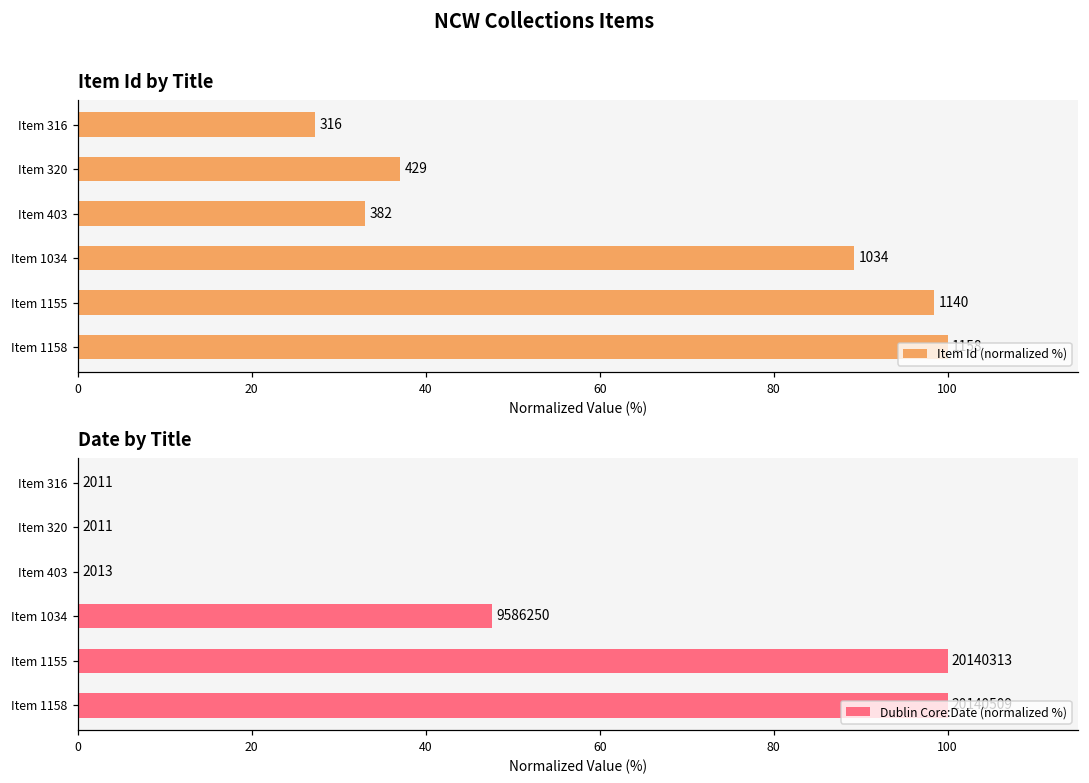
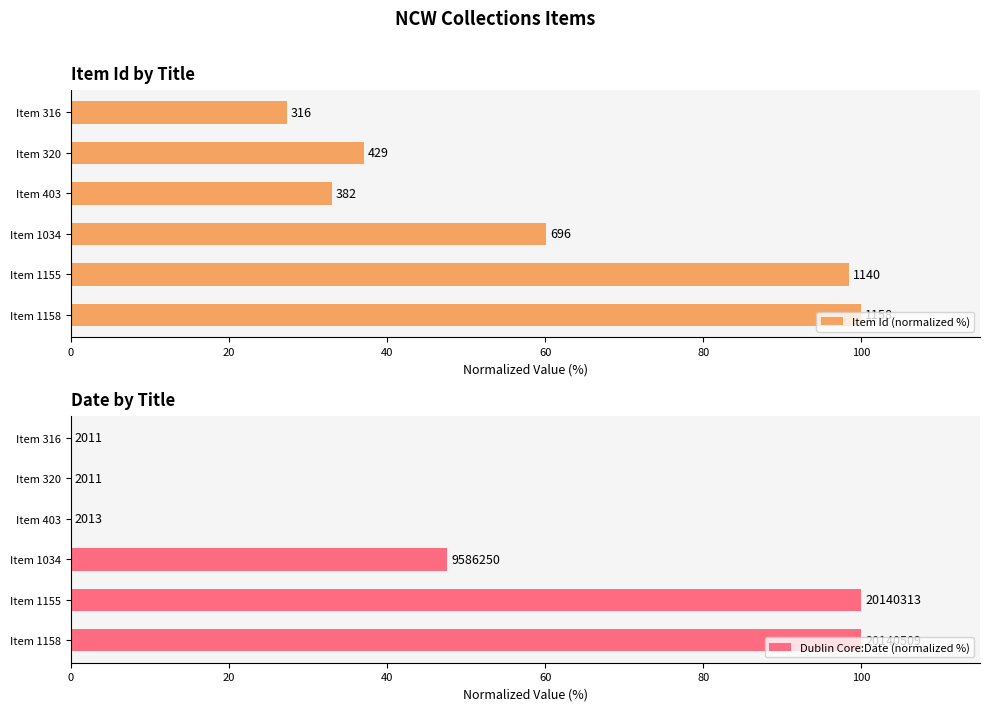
  {
    "Item Id by Title": {
-     "Item 1034": 1034
+     "Item 1034": 696
    }
  }
